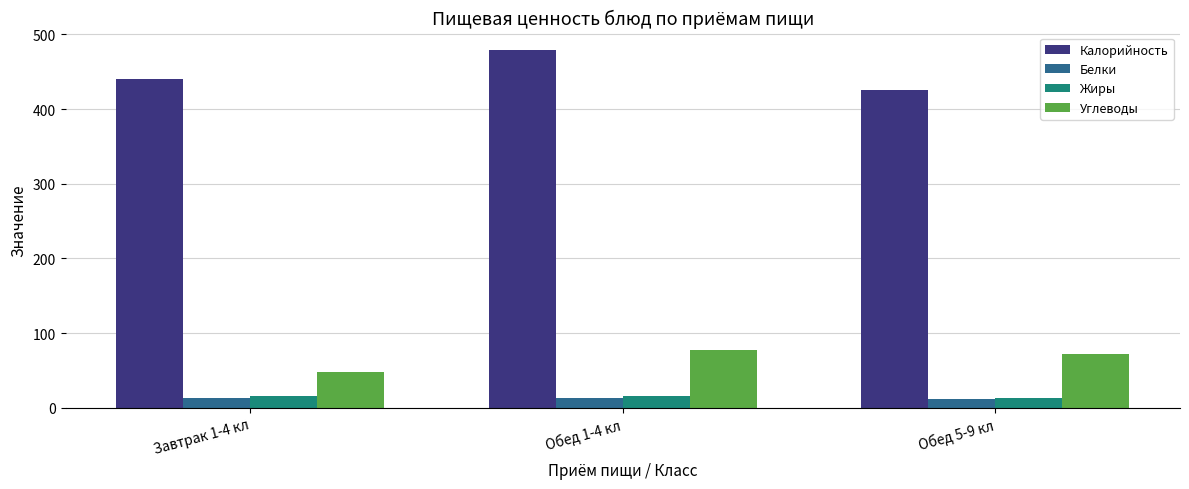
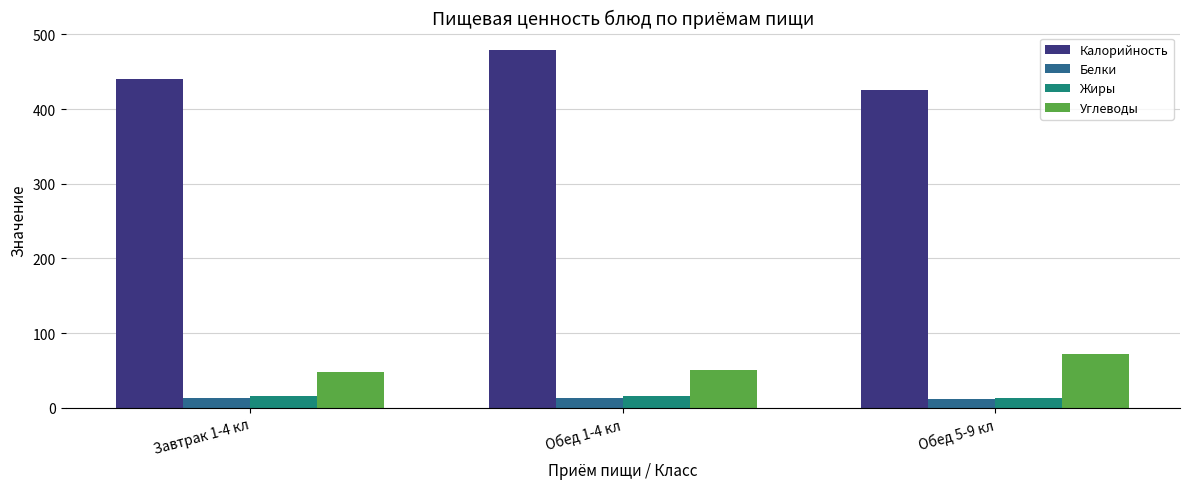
  {
    "Углеводы": {
      "Завтрак 1-4 кл": 50,
-     "Обед 1-4 кл": 80,
+     "Обед 1-4 кл": 50,
      "Обед 5-9 кл": 70
    }
  }
